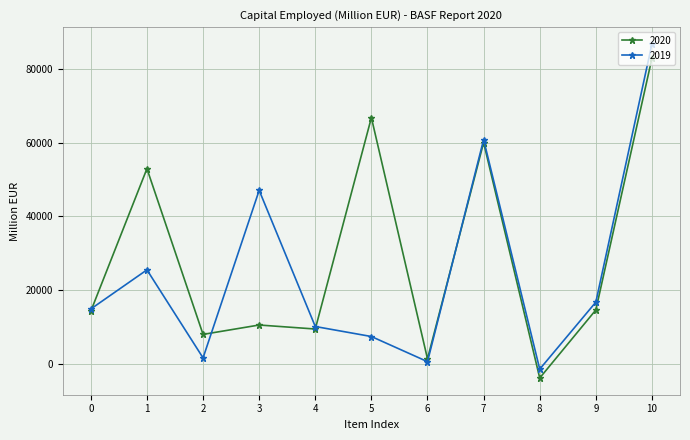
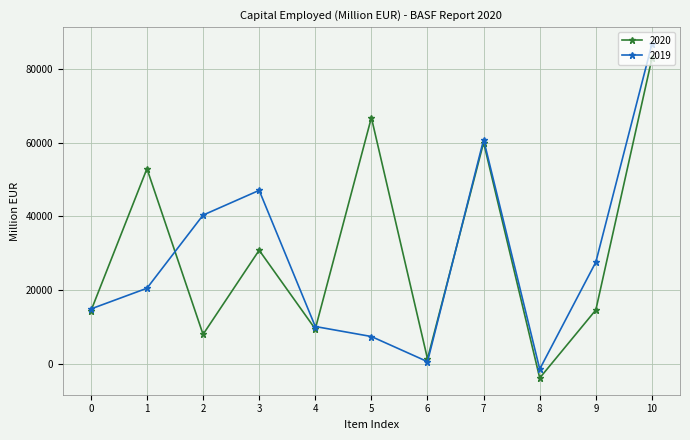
  {
    "2020": {
      "1": 53000,
      "2": 8000,
-     "3": 10000,
+     "3": 31000,
      "5": 67000,
      "6": 1000,
      "7": 60000,
      "8": -4000,
      "9": 15000
    },
    "2019": {
-     "1": 25000,
-     "2": 2000,
+     "1": 20000,
+     "2": 40000,
      "3": 47000,
      "5": 7000,
      "6": 1000,
      "7": 61000,
      "8": -2000,
-     "9": 17000
+     "9": 28000
    }
  }
